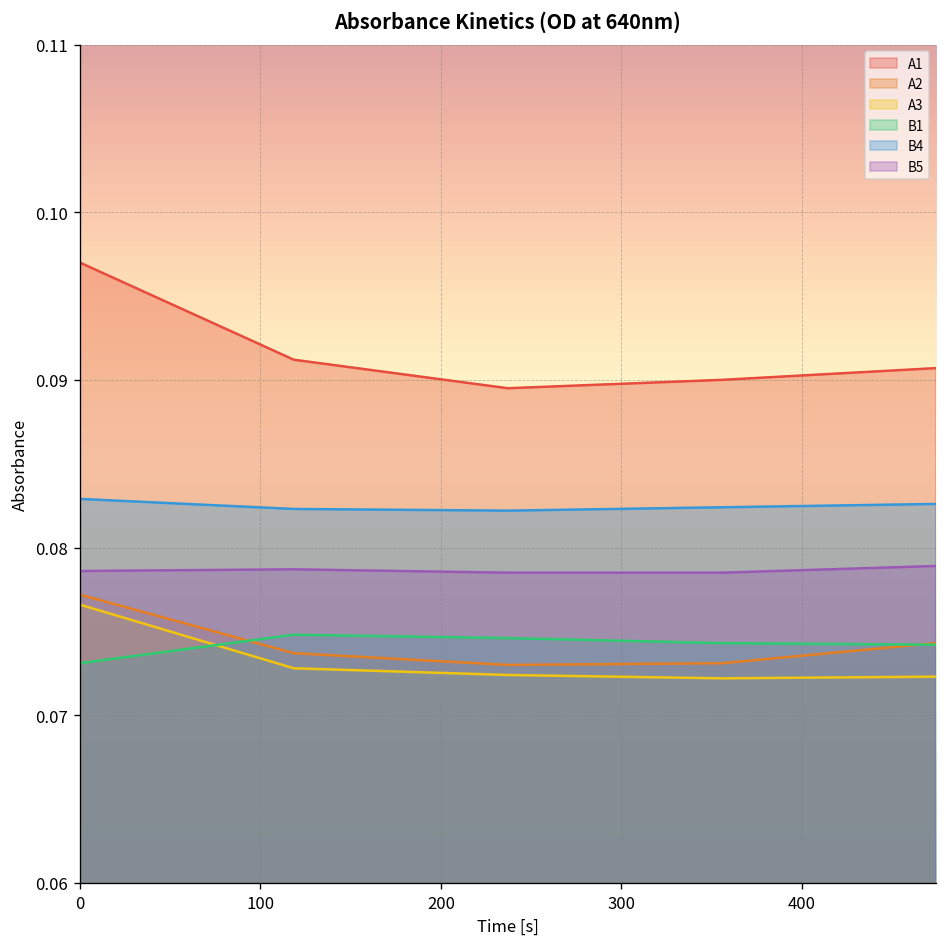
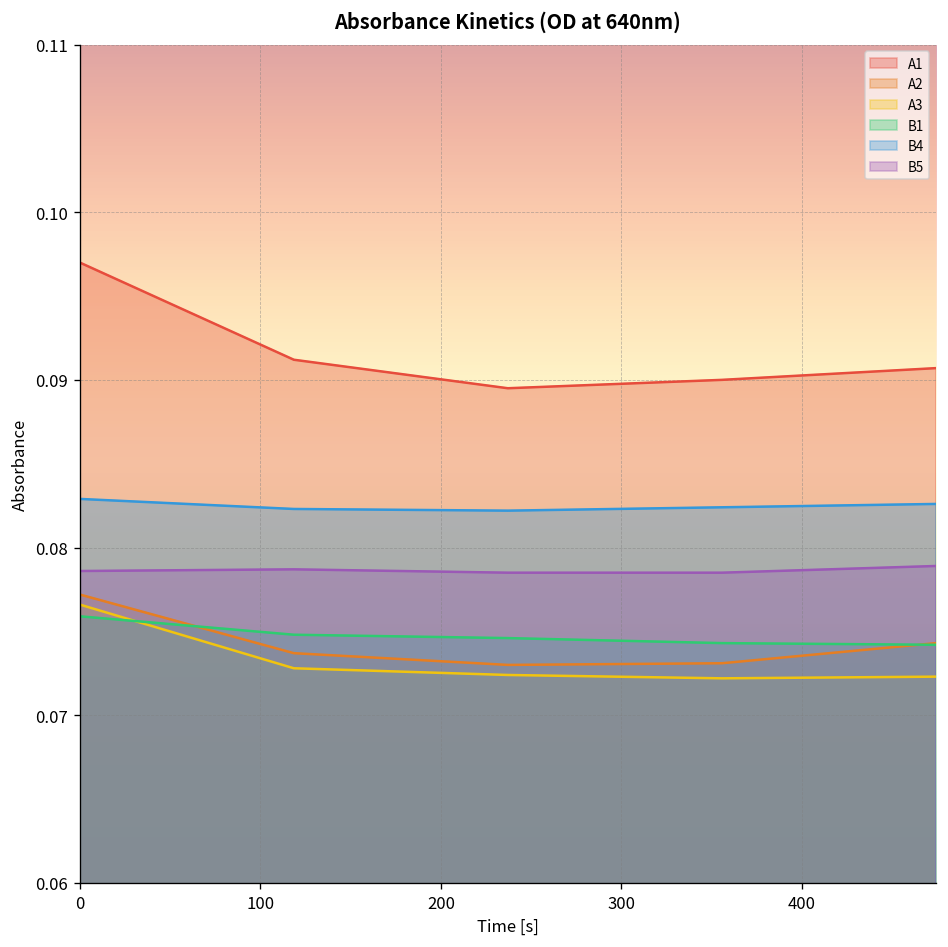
  {
    "B1": {
-     "0": 0.0731
+     "0": 0.0759
    },
    "B4": {
      "0": 0.0829
    },
    "B5": {
      "0": 0.0786
    }
  }
